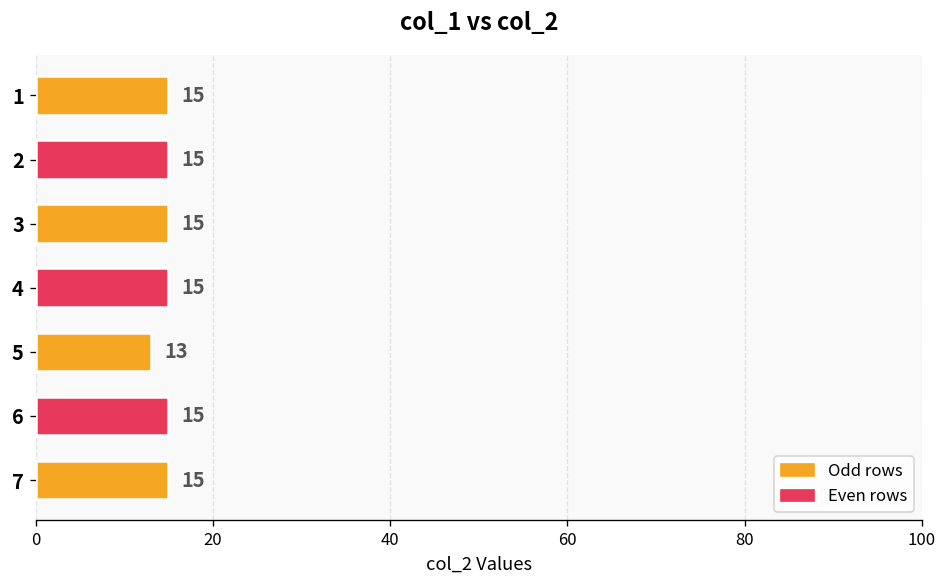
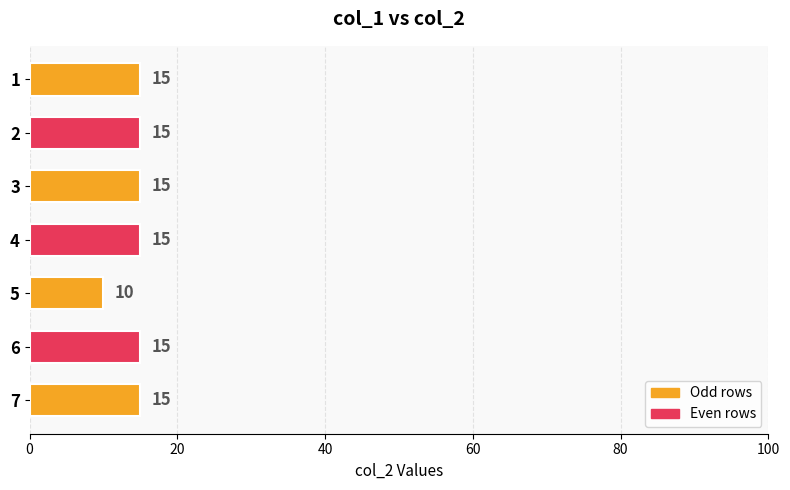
  {
    "1": 15,
    "2": 15,
    "3": 15,
    "4": 15,
-   "5": 13,
+   "5": 10,
    "6": 15,
    "7": 15
  }
